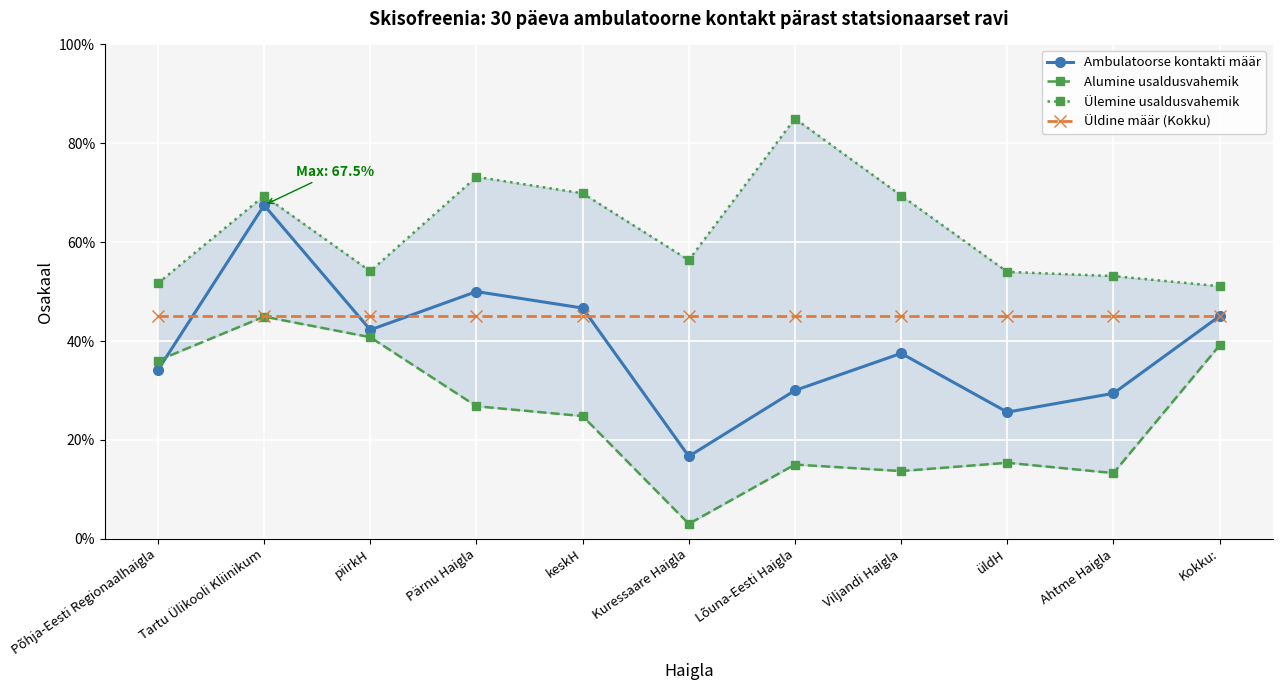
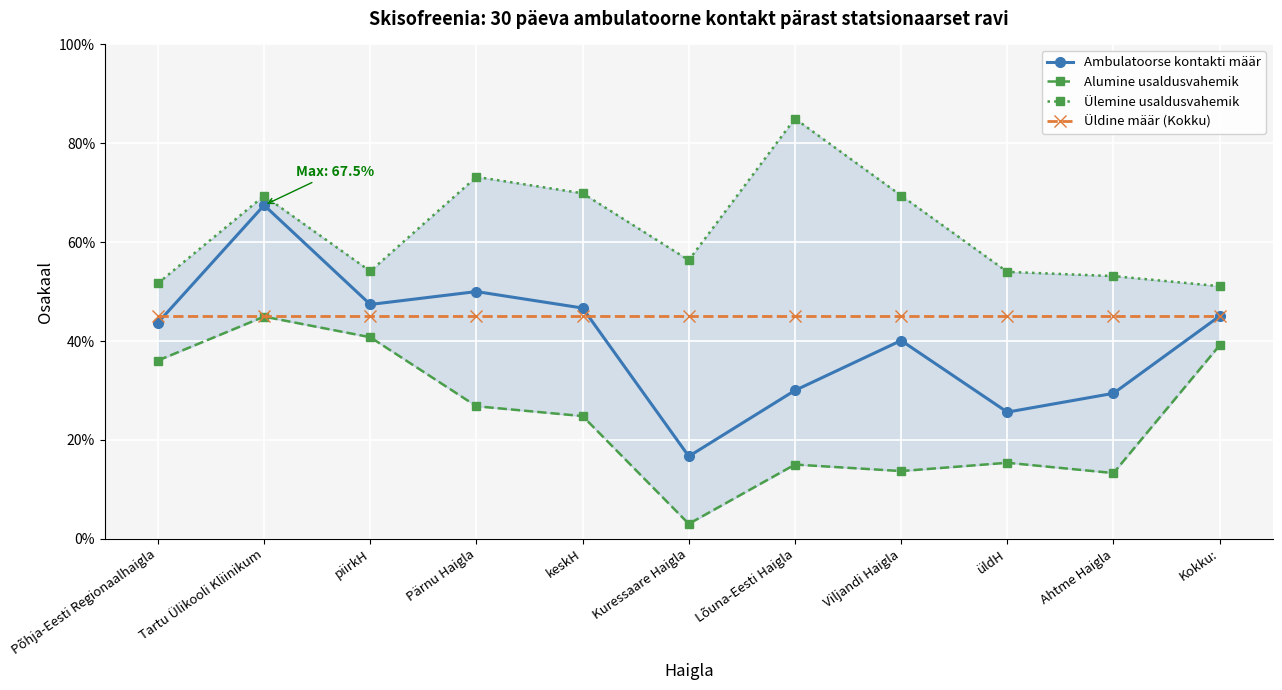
  {
    "Ambulatoorse kontakti määr": {
-     "Põhja-Eesti Regionaalhaigla": "34%",
-     "piirkH": "42%",
+     "Põhja-Eesti Regionaalhaigla": "44%",
+     "piirkH": "47%",
      "Pärnu Haigla": "50%",
      "keskH": "47%",
      "Kuressaare Haigla": "17%",
      "Lõuna-Eesti Haigla": "30%",
-     "Viljandi Haigla": "38%",
+     "Viljandi Haigla": "40%",
      "üldH": "26%",
      "Ahtme Haigla": "29%"
    },
    "Üldine määr (Kokku)": {
      "Põhja-Eesti Regionaalhaigla": "45%",
      "piirkH": "45%",
      "Pärnu Haigla": "45%",
      "keskH": "45%",
      "Kuressaare Haigla": "45%",
      "Lõuna-Eesti Haigla": "45%",
      "Viljandi Haigla": "45%",
      "üldH": "45%",
      "Ahtme Haigla": "45%"
    }
  }
